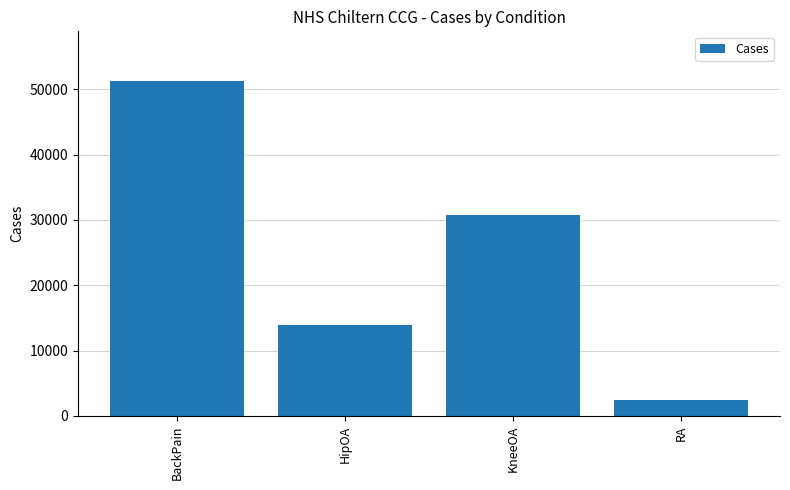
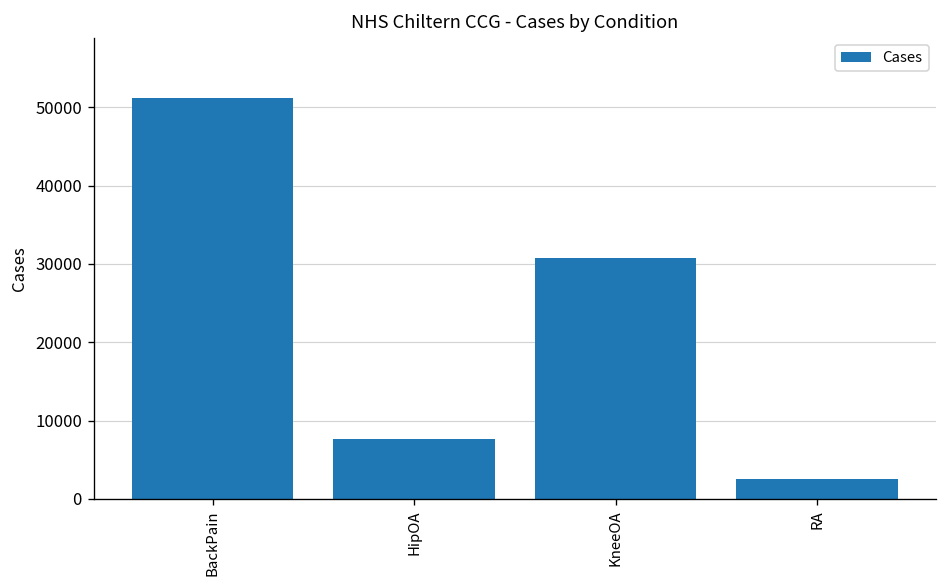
  {
    "BackPain": 51000,
-   "HipOA": 14000,
+   "HipOA": 8000,
    "KneeOA": 31000,
    "RA": 2000
  }
